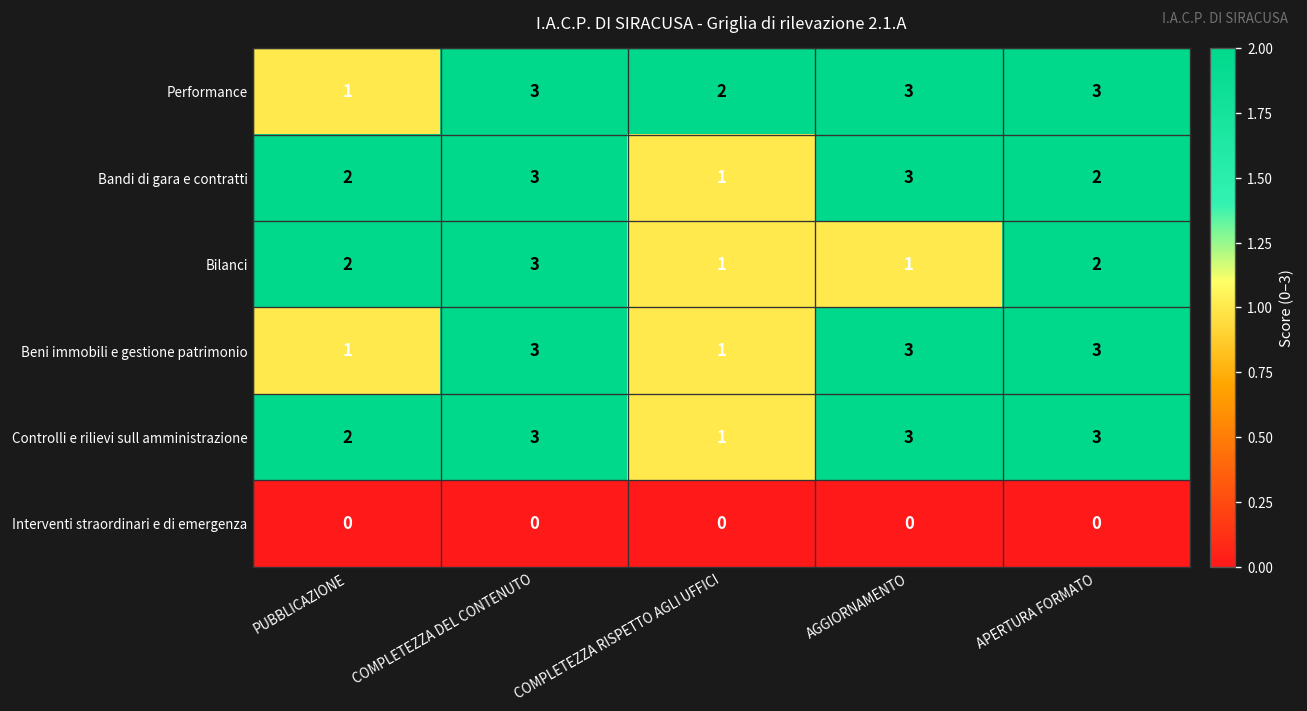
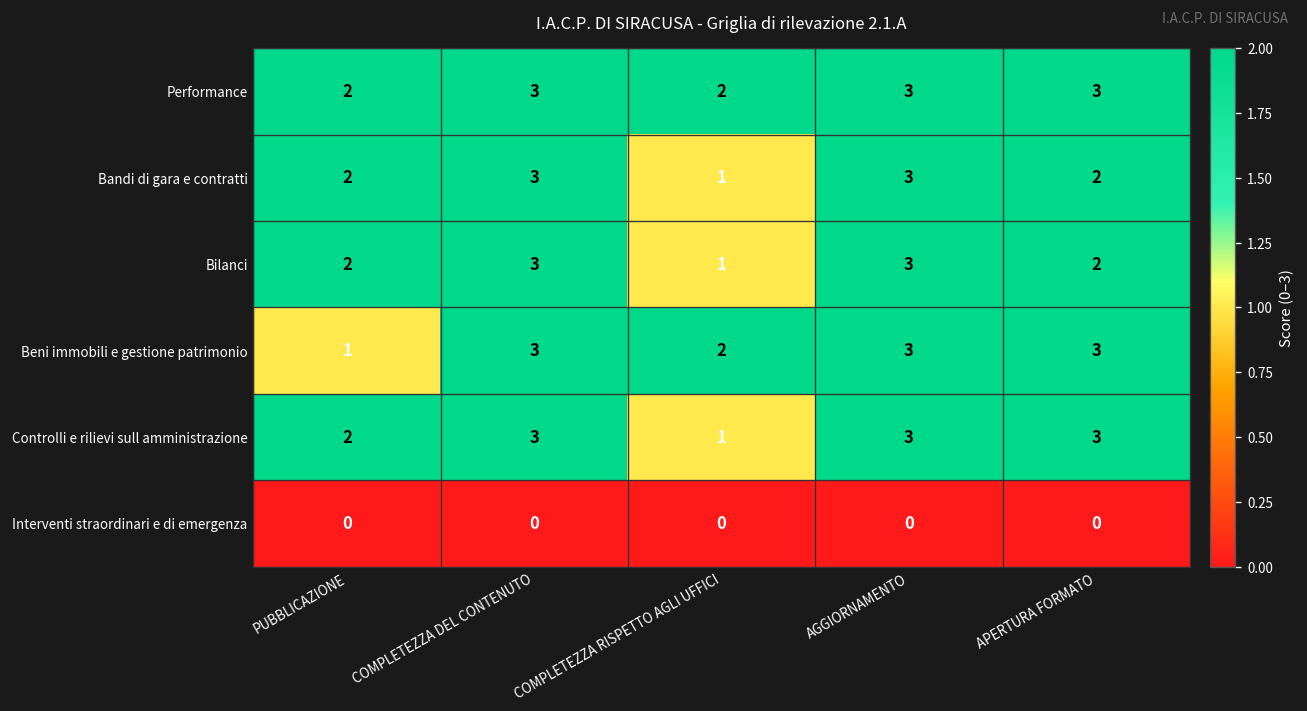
  {
    "Performance": {
-     "PUBBLICAZIONE": 1,
+     "PUBBLICAZIONE": 2,
      "COMPLETEZZA DEL CONTENUTO": 3,
      "COMPLETEZZA RISPETTO AGLI UFFICI": 2,
      "AGGIORNAMENTO": 3,
      "APERTURA FORMATO": 3
    },
    "Bandi di gara e contratti": {
      "PUBBLICAZIONE": 2,
      "COMPLETEZZA DEL CONTENUTO": 3,
      "COMPLETEZZA RISPETTO AGLI UFFICI": 1,
      "AGGIORNAMENTO": 3,
      "APERTURA FORMATO": 2
    },
    "Bilanci": {
      "PUBBLICAZIONE": 2,
      "COMPLETEZZA DEL CONTENUTO": 3,
      "COMPLETEZZA RISPETTO AGLI UFFICI": 1,
-     "AGGIORNAMENTO": 1,
+     "AGGIORNAMENTO": 3,
      "APERTURA FORMATO": 2
    },
    "Beni immobili e gestione patrimonio": {
      "PUBBLICAZIONE": 1,
      "COMPLETEZZA DEL CONTENUTO": 3,
-     "COMPLETEZZA RISPETTO AGLI UFFICI": 1,
+     "COMPLETEZZA RISPETTO AGLI UFFICI": 2,
      "AGGIORNAMENTO": 3,
      "APERTURA FORMATO": 3
    },
    "Controlli e rilievi sull amministrazione": {
      "PUBBLICAZIONE": 2,
      "COMPLETEZZA DEL CONTENUTO": 3,
      "COMPLETEZZA RISPETTO AGLI UFFICI": 1,
      "AGGIORNAMENTO": 3,
      "APERTURA FORMATO": 3
    },
    "Interventi straordinari e di emergenza": {
      "PUBBLICAZIONE": 0,
      "COMPLETEZZA DEL CONTENUTO": 0,
      "COMPLETEZZA RISPETTO AGLI UFFICI": 0,
      "AGGIORNAMENTO": 0,
      "APERTURA FORMATO": 0
    }
  }
